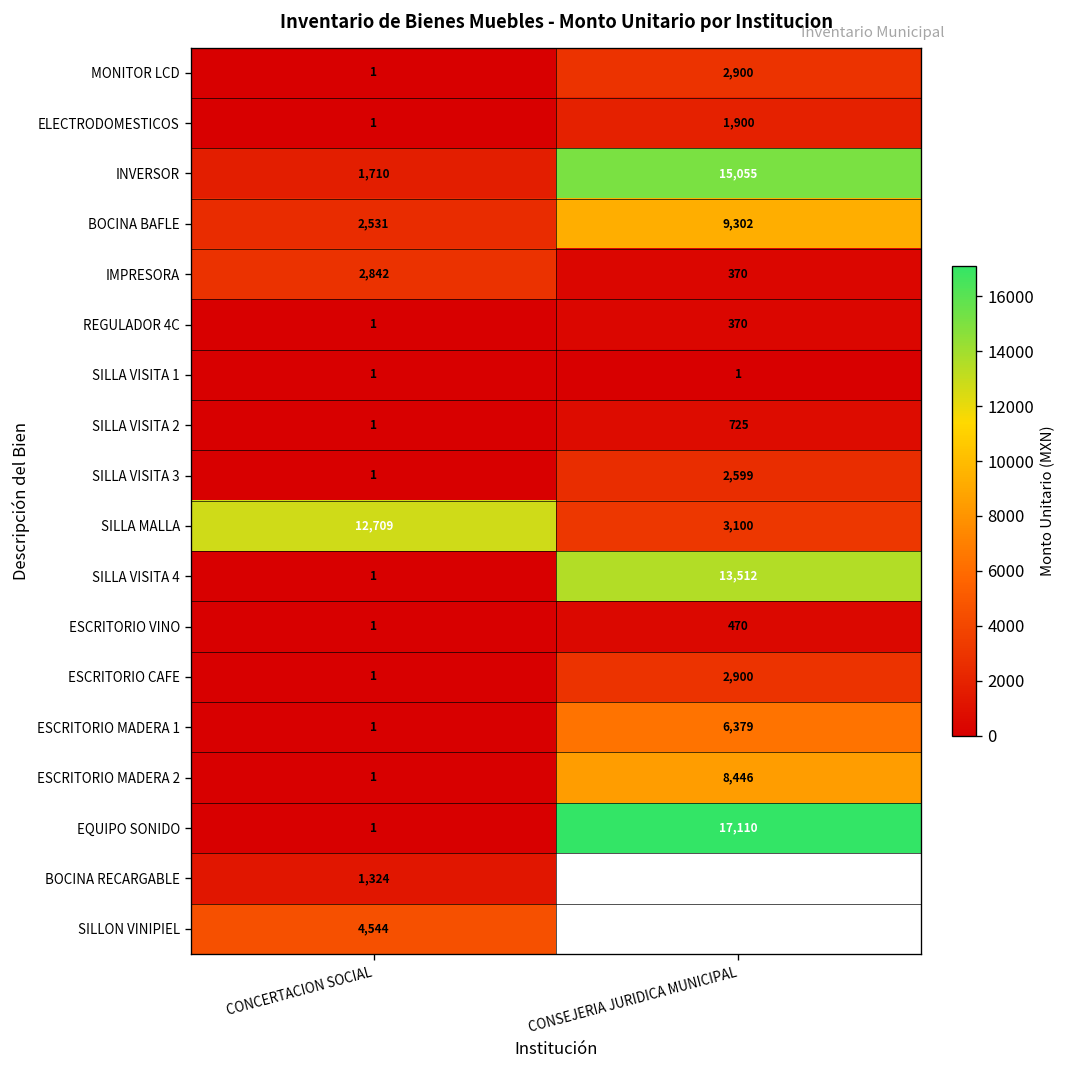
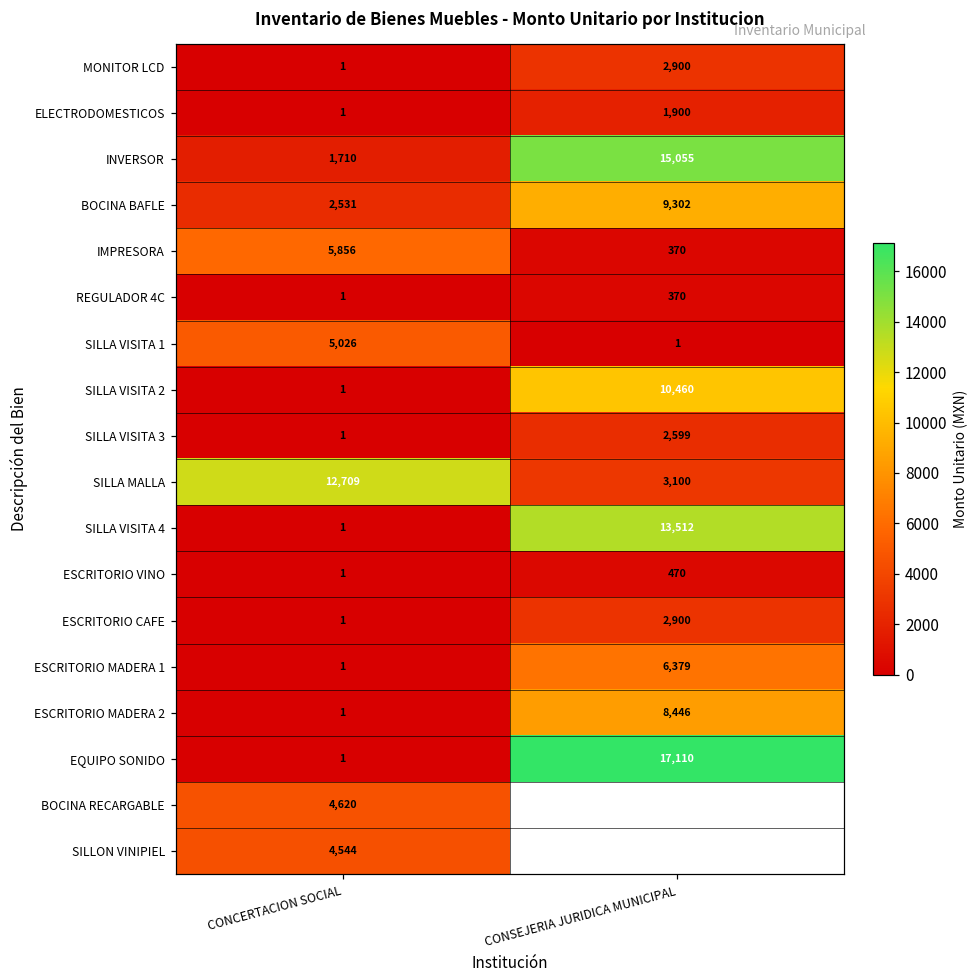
  {
    "MONITOR LCD": {
      "CONCERTACION SOCIAL": "1",
      "CONSEJERIA JURIDICA MUNICIPAL": "2,900"
    },
    "ELECTRODOMESTICOS": {
      "CONCERTACION SOCIAL": "1",
      "CONSEJERIA JURIDICA MUNICIPAL": "1,900"
    },
    "INVERSOR": {
      "CONCERTACION SOCIAL": "1,710",
      "CONSEJERIA JURIDICA MUNICIPAL": "15,055"
    },
    "BOCINA BAFLE": {
      "CONCERTACION SOCIAL": "2,531",
      "CONSEJERIA JURIDICA MUNICIPAL": "9,302"
    },
    "IMPRESORA": {
-     "CONCERTACION SOCIAL": "2,842",
+     "CONCERTACION SOCIAL": "5,856",
      "CONSEJERIA JURIDICA MUNICIPAL": "370"
    },
    "REGULADOR 4C": {
      "CONCERTACION SOCIAL": "1",
      "CONSEJERIA JURIDICA MUNICIPAL": "370"
    },
    "SILLA VISITA 1": {
-     "CONCERTACION SOCIAL": "1",
+     "CONCERTACION SOCIAL": "5,026",
      "CONSEJERIA JURIDICA MUNICIPAL": "1"
    },
    "SILLA VISITA 2": {
      "CONCERTACION SOCIAL": "1",
-     "CONSEJERIA JURIDICA MUNICIPAL": "725"
+     "CONSEJERIA JURIDICA MUNICIPAL": "10,460"
    },
    "SILLA VISITA 3": {
      "CONCERTACION SOCIAL": "1",
      "CONSEJERIA JURIDICA MUNICIPAL": "2,599"
    },
    "SILLA MALLA": {
      "CONCERTACION SOCIAL": "12,709",
      "CONSEJERIA JURIDICA MUNICIPAL": "3,100"
    },
    "SILLA VISITA 4": {
      "CONCERTACION SOCIAL": "1",
      "CONSEJERIA JURIDICA MUNICIPAL": "13,512"
    },
    "ESCRITORIO VINO": {
      "CONCERTACION SOCIAL": "1",
      "CONSEJERIA JURIDICA MUNICIPAL": "470"
    },
    "ESCRITORIO CAFE": {
      "CONCERTACION SOCIAL": "1",
      "CONSEJERIA JURIDICA MUNICIPAL": "2,900"
    },
    "ESCRITORIO MADERA 1": {
      "CONCERTACION SOCIAL": "1",
      "CONSEJERIA JURIDICA MUNICIPAL": "6,379"
    },
    "ESCRITORIO MADERA 2": {
      "CONCERTACION SOCIAL": "1",
      "CONSEJERIA JURIDICA MUNICIPAL": "8,446"
    },
    "EQUIPO SONIDO": {
      "CONCERTACION SOCIAL": "1",
      "CONSEJERIA JURIDICA MUNICIPAL": "17,110"
    },
    "BOCINA RECARGABLE": {
-     "CONCERTACION SOCIAL": "1,324"
+     "CONCERTACION SOCIAL": "4,620"
    },
    "SILLON VINIPIEL": {
      "CONCERTACION SOCIAL": "4,544"
    }
  }
